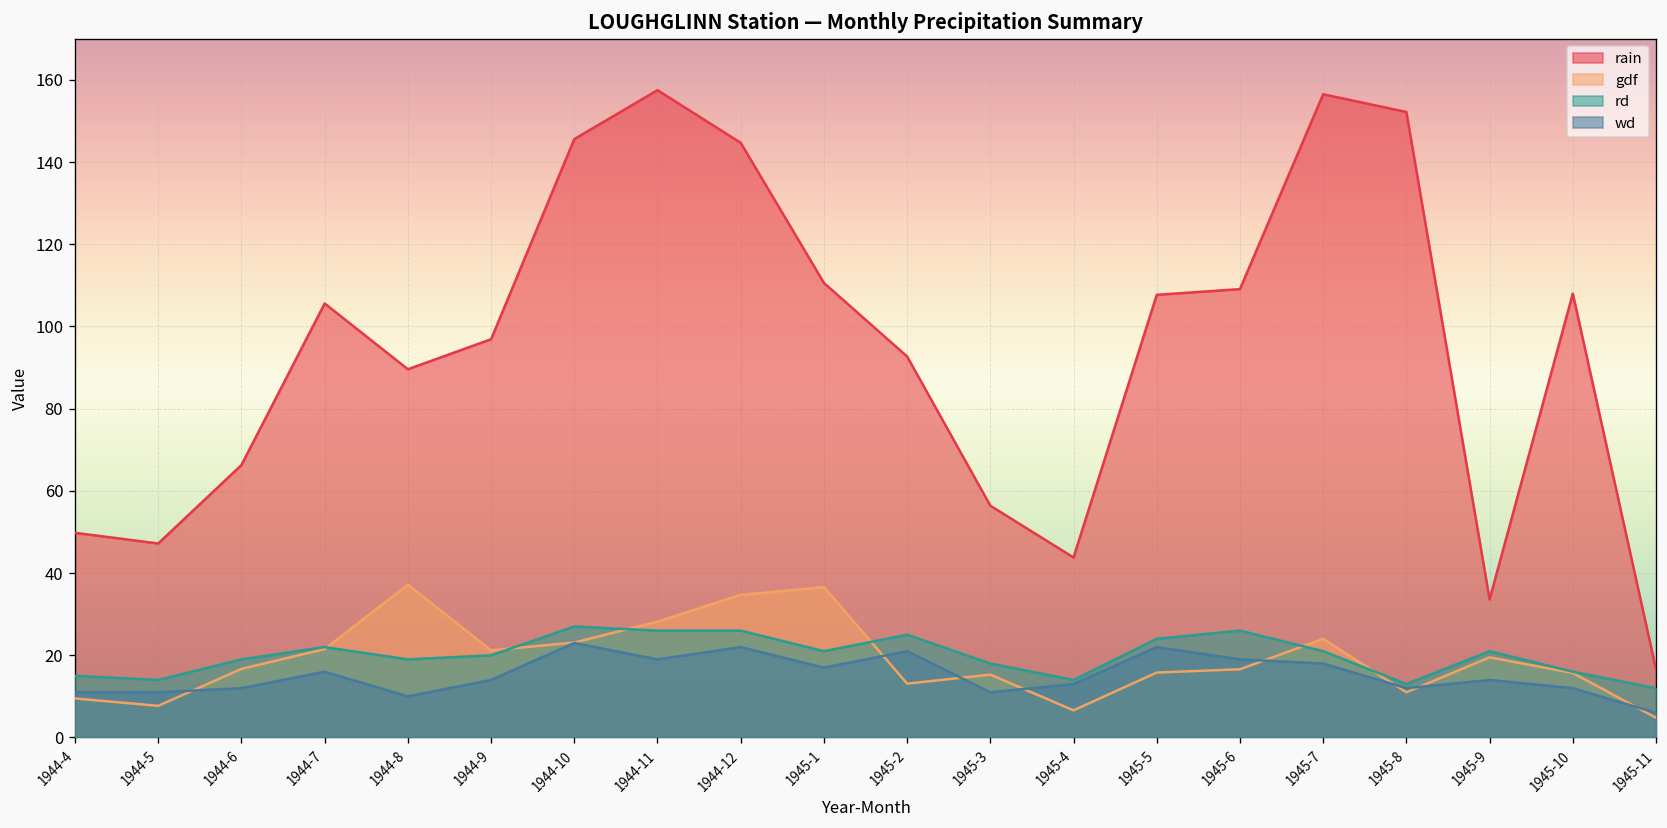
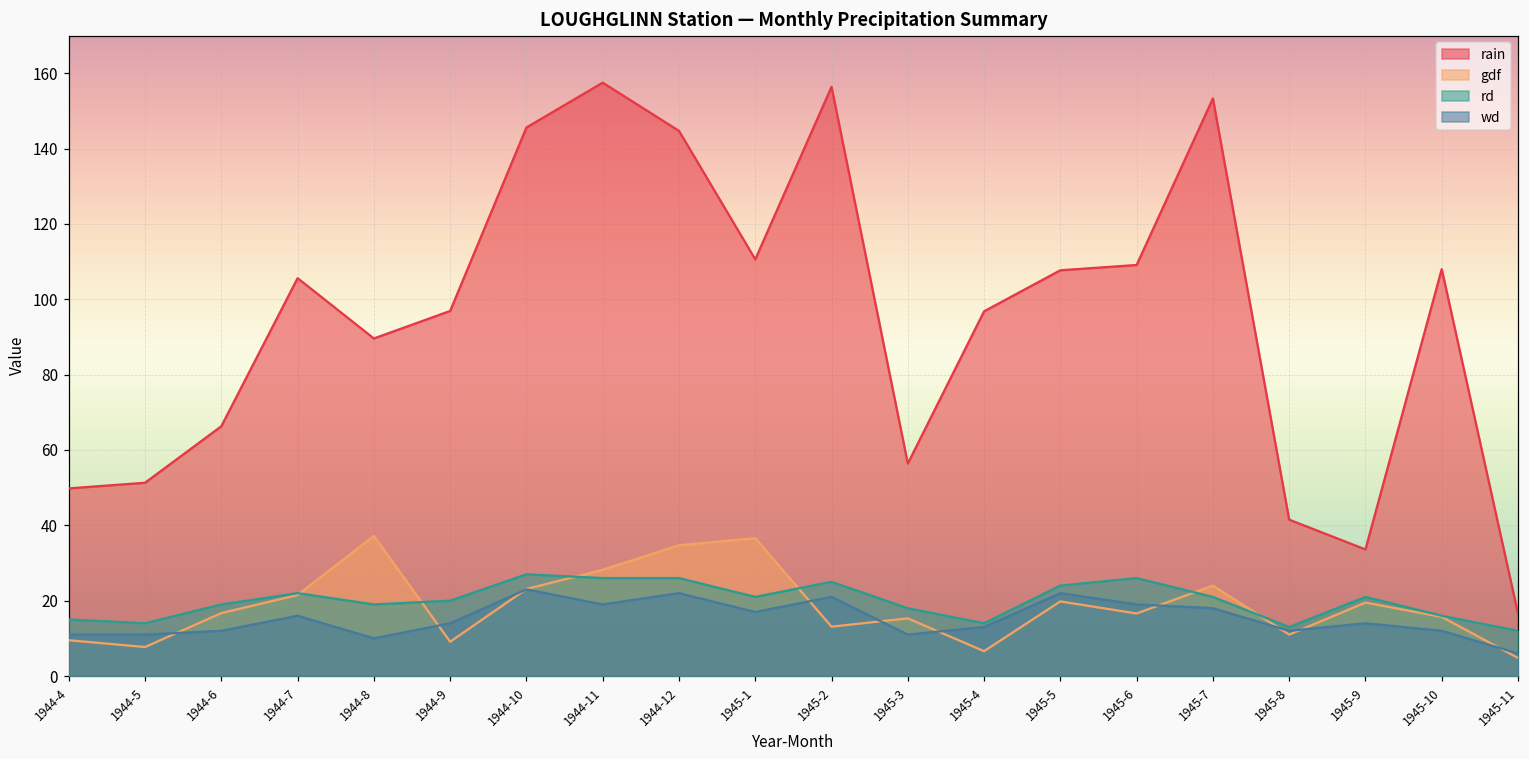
  {
    "rain": {
      "1944-4": 50,
-     "1944-5": 47,
+     "1944-5": 51,
      "1944-6": 66,
      "1944-7": 106,
      "1944-8": 90,
      "1944-9": 97,
      "1944-10": 146,
      "1944-11": 158,
      "1944-12": 145,
      "1945-1": 111,
-     "1945-2": 93,
+     "1945-2": 156,
      "1945-3": 56,
-     "1945-4": 44,
+     "1945-4": 97,
      "1945-5": 108,
      "1945-6": 109,
-     "1945-7": 157,
-     "1945-8": 152,
+     "1945-7": 153,
+     "1945-8": 42,
      "1945-9": 34,
      "1945-10": 108,
      "1945-11": 17
    },
    "gdf": {
      "1944-4": 10,
      "1944-5": 8,
      "1944-6": 17,
      "1944-8": 37,
-     "1944-9": 21,
+     "1944-9": 9,
      "1944-11": 28,
      "1944-12": 35,
      "1945-1": 37,
      "1945-2": 13,
      "1945-3": 15,
      "1945-4": 7,
-     "1945-5": 16,
+     "1945-5": 20,
      "1945-6": 17,
      "1945-7": 24,
      "1945-8": 11,
      "1945-9": 20,
      "1945-11": 5
    }
  }
